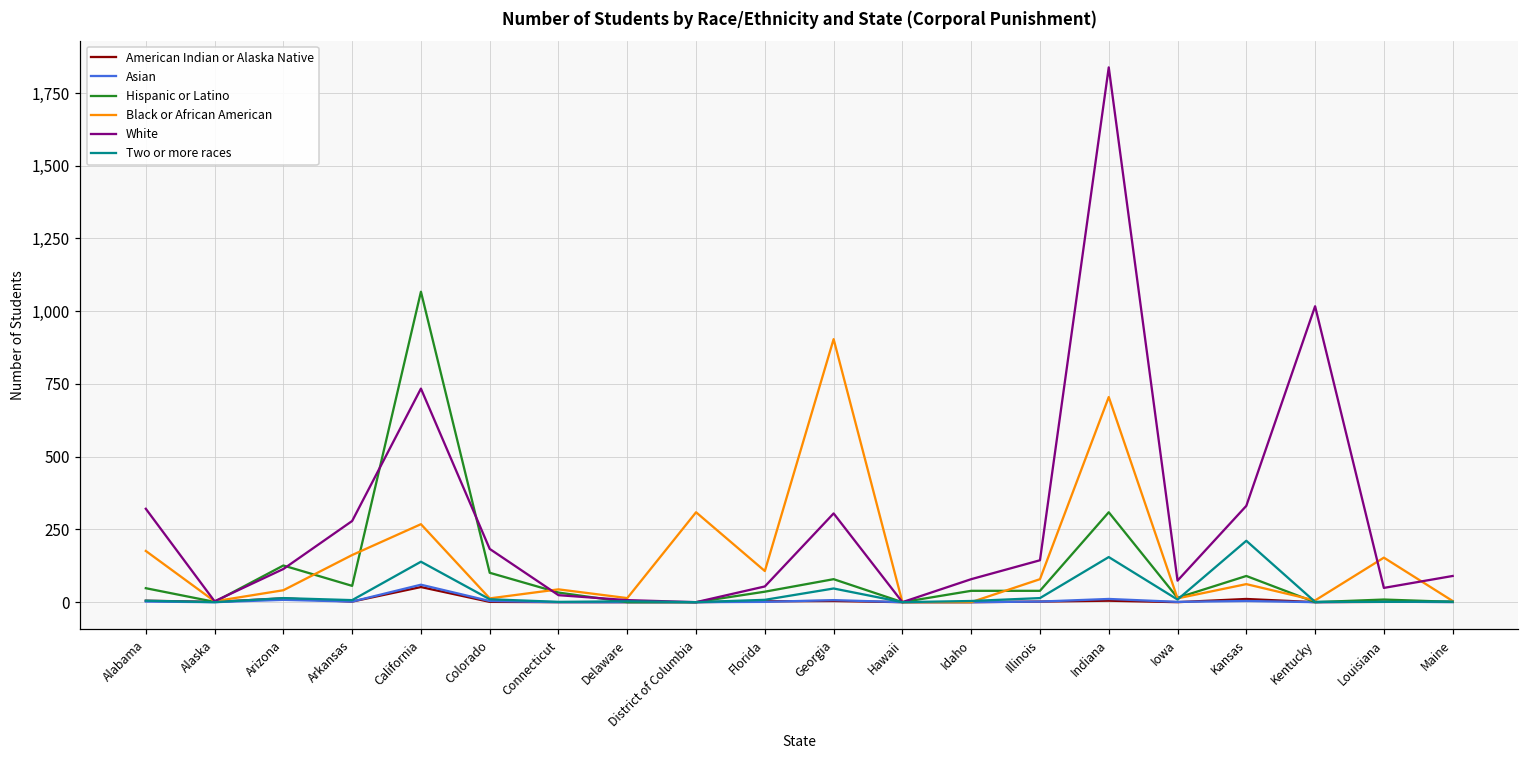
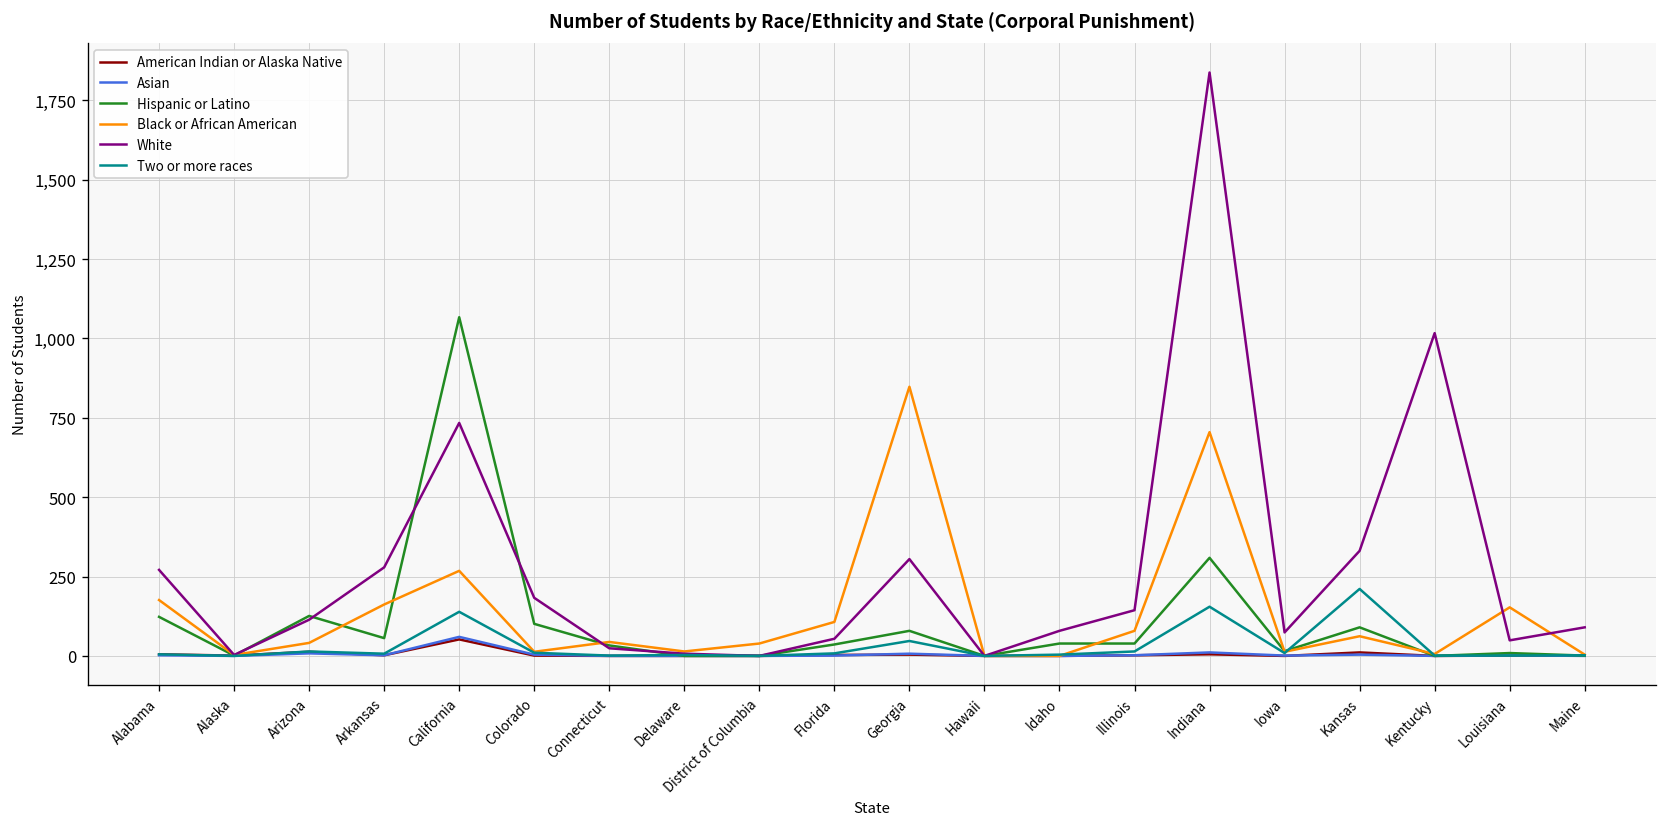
  {
    "Hispanic or Latino": {
-     "Alabama": "50",
+     "Alabama": "120",
      "Arizona": "130",
      "Arkansas": "60",
      "California": "1,070",
      "Colorado": "100",
      "Florida": "40",
      "Georgia": "80",
      "Idaho": "40",
      "Illinois": "40",
      "Indiana": "310",
      "Kansas": "90"
    },
    "Black or African American": {
      "Alabama": "180",
      "Arizona": "40",
      "Arkansas": "160",
      "California": "270",
      "Connecticut": "40",
-     "District of Columbia": "310",
+     "District of Columbia": "40",
      "Florida": "110",
-     "Georgia": "900",
+     "Georgia": "850",
      "Illinois": "80",
      "Indiana": "710",
      "Kansas": "60",
      "Louisiana": "150"
    },
    "White": {
-     "Alabama": "320",
+     "Alabama": "270",
      "Arizona": "110",
      "Arkansas": "280",
      "California": "730",
      "Colorado": "180",
      "Florida": "50",
      "Georgia": "310",
      "Idaho": "80",
      "Illinois": "140",
      "Indiana": "1,840",
      "Iowa": "70",
      "Kansas": "330",
      "Kentucky": "1,020",
      "Louisiana": "50",
      "Maine": "90"
    },
    "Two or more races": {
      "California": "140",
      "Georgia": "50",
      "Illinois": "10",
      "Indiana": "160",
      "Kansas": "210"
    }
  }
